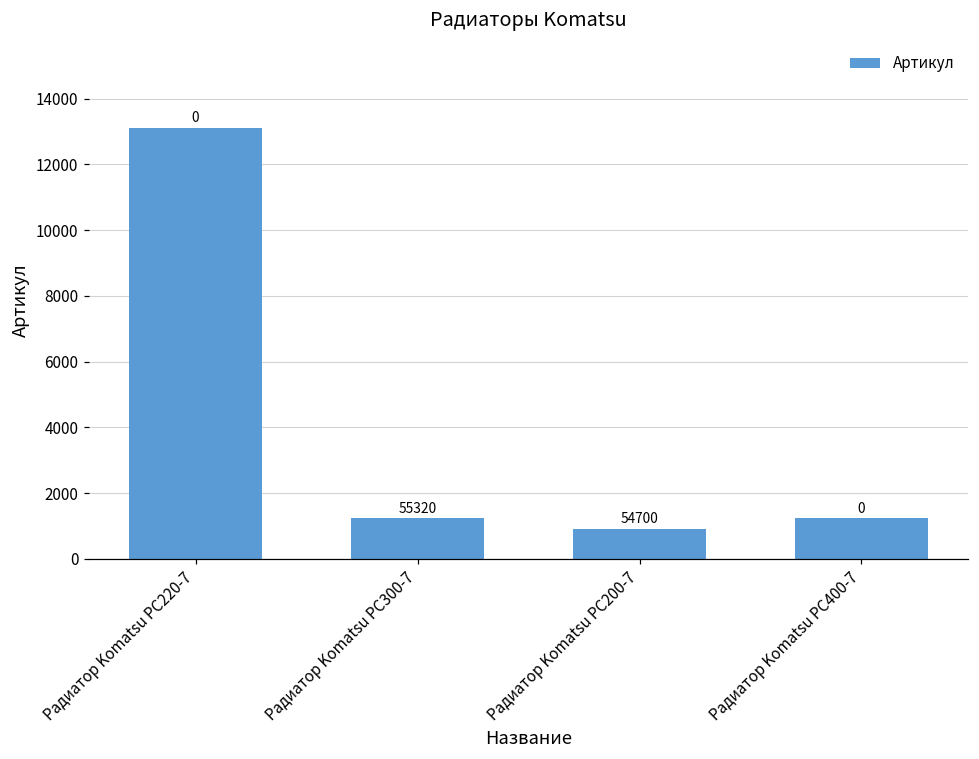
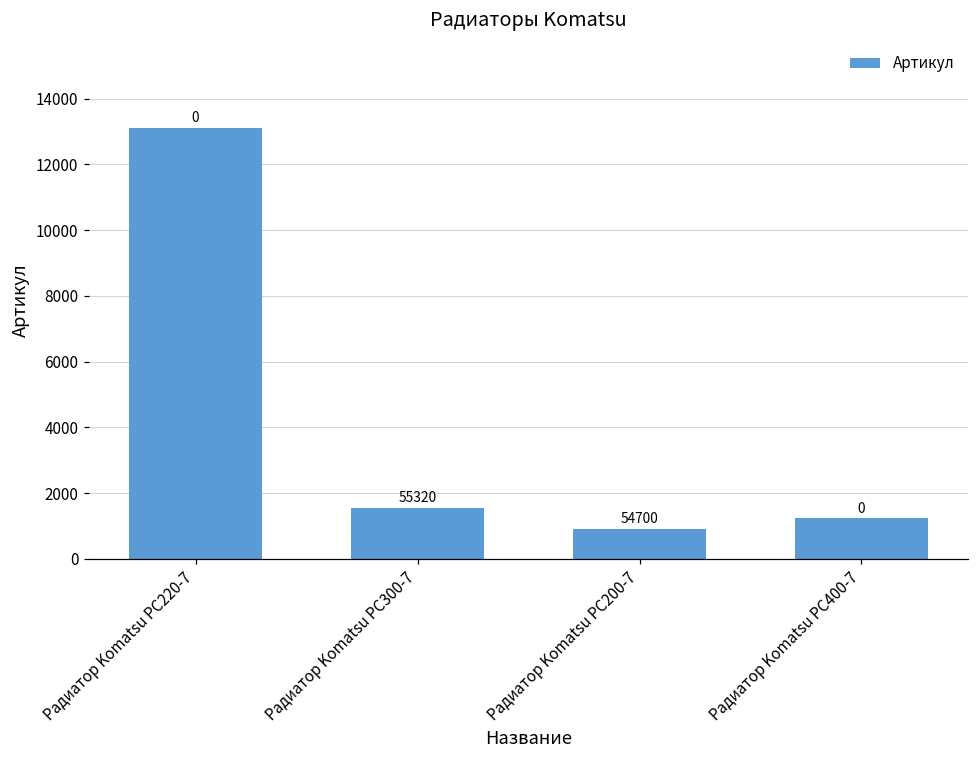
  {
-   "Радиатор Komatsu PC300-7": 1200
+   "Радиатор Komatsu PC300-7": 1600
  }
